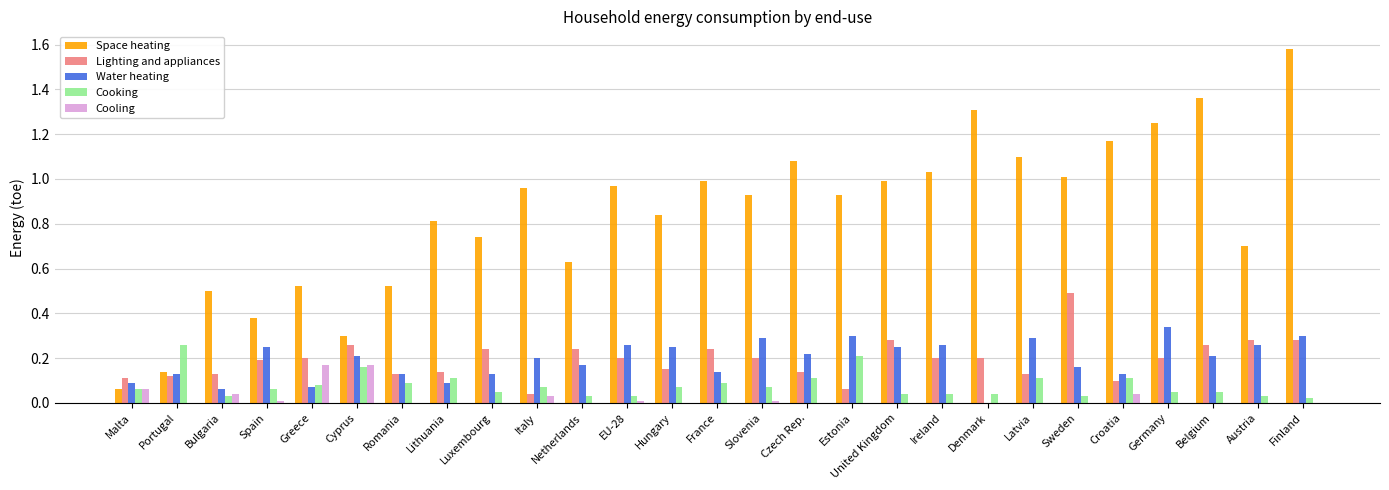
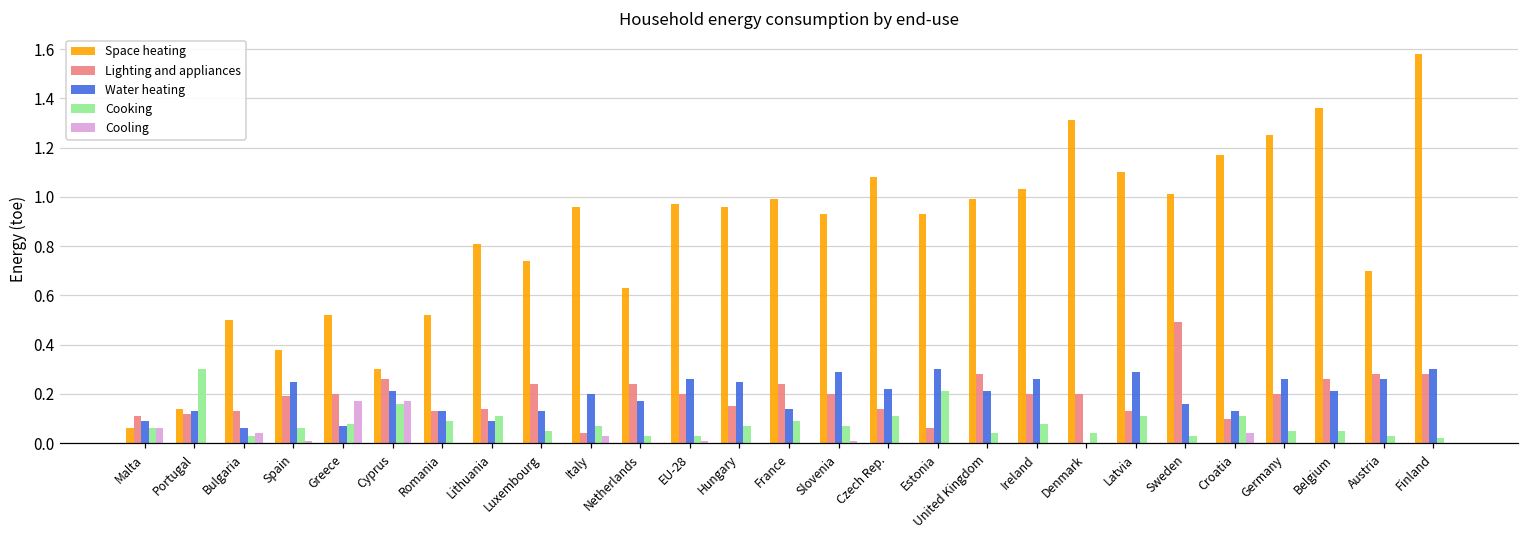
  {
    "Space heating": {
      "Malta": 0.06,
      "Portugal": 0.14,
      "Bulgaria": 0.50,
      "Spain": 0.38,
      "Greece": 0.52,
      "Cyprus": 0.30,
      "Romania": 0.52,
      "Lithuania": 0.81,
      "Luxembourg": 0.74,
      "Italy": 0.96,
      "Netherlands": 0.63,
      "EU-28": 0.97,
-     "Hungary": 0.84,
+     "Hungary": 0.96,
      "France": 0.99,
      "Slovenia": 0.93,
      "Czech Rep.": 1.08,
      "Estonia": 0.93,
      "United Kingdom": 0.99,
      "Ireland": 1.03,
      "Denmark": 1.31,
      "Latvia": 1.10,
      "Sweden": 1.01,
      "Croatia": 1.17,
      "Germany": 1.25,
      "Belgium": 1.36,
      "Austria": 0.70,
      "Finland": 1.58
    },
    "Lighting and appliances": {
      "Malta": 0.11,
      "Portugal": 0.12,
      "Bulgaria": 0.13,
      "Spain": 0.19,
      "Greece": 0.20,
      "Cyprus": 0.26,
      "Romania": 0.13,
      "Lithuania": 0.14,
      "Luxembourg": 0.24,
      "Italy": 0.04,
      "Netherlands": 0.24,
      "EU-28": 0.20,
      "Hungary": 0.15,
      "France": 0.24,
      "Slovenia": 0.20,
      "Czech Rep.": 0.14,
      "Estonia": 0.06,
      "United Kingdom": 0.28,
      "Ireland": 0.20,
      "Denmark": 0.20,
      "Latvia": 0.13,
      "Sweden": 0.49,
      "Croatia": 0.10,
      "Germany": 0.20,
      "Belgium": 0.26,
      "Austria": 0.28,
      "Finland": 0.28
    },
    "Water heating": {
      "Malta": 0.09,
      "Portugal": 0.13,
      "Bulgaria": 0.06,
      "Spain": 0.25,
      "Greece": 0.07,
      "Cyprus": 0.21,
      "Romania": 0.13,
      "Lithuania": 0.09,
      "Luxembourg": 0.13,
      "Italy": 0.20,
      "Netherlands": 0.17,
      "EU-28": 0.26,
      "Hungary": 0.25,
      "France": 0.14,
      "Slovenia": 0.29,
      "Czech Rep.": 0.22,
      "Estonia": 0.30,
-     "United Kingdom": 0.25,
+     "United Kingdom": 0.21,
      "Ireland": 0.26,
      "Denmark": 0.00,
      "Latvia": 0.29,
      "Sweden": 0.16,
      "Croatia": 0.13,
-     "Germany": 0.34,
+     "Germany": 0.26,
      "Belgium": 0.21,
      "Austria": 0.26,
      "Finland": 0.30
    },
    "Cooking": {
      "Malta": 0.06,
-     "Portugal": 0.26,
+     "Portugal": 0.30,
      "Bulgaria": 0.03,
      "Spain": 0.06,
      "Greece": 0.08,
      "Cyprus": 0.16,
      "Romania": 0.09,
      "Lithuania": 0.11,
      "Luxembourg": 0.05,
      "Italy": 0.07,
      "Netherlands": 0.03,
      "EU-28": 0.03,
      "Hungary": 0.07,
      "France": 0.09,
      "Slovenia": 0.07,
      "Czech Rep.": 0.11,
      "Estonia": 0.21,
      "United Kingdom": 0.04,
-     "Ireland": 0.04,
+     "Ireland": 0.08,
      "Denmark": 0.04,
      "Latvia": 0.11,
      "Sweden": 0.03,
      "Croatia": 0.11,
      "Germany": 0.05,
      "Belgium": 0.05,
      "Austria": 0.03,
      "Finland": 0.02
    },
    "Cooling": {
      "Malta": 0.06,
      "Portugal": 0.00,
      "Bulgaria": 0.04,
      "Greece": 0.17,
      "Cyprus": 0.17,
      "Romania": 0.00,
      "Lithuania": 0.00,
      "Luxembourg": 0.00,
      "Italy": 0.03,
      "Netherlands": 0.00,
      "Hungary": 0.00,
      "France": 0.00,
      "Czech Rep.": 0.00,
      "Estonia": 0.00,
      "United Kingdom": 0.00,
      "Ireland": 0.00,
      "Denmark": 0.00,
      "Latvia": 0.00,
      "Sweden": 0.00,
      "Croatia": 0.04,
      "Germany": 0.00,
      "Belgium": 0.00,
      "Austria": 0.00,
      "Finland": 0.00
    }
  }
